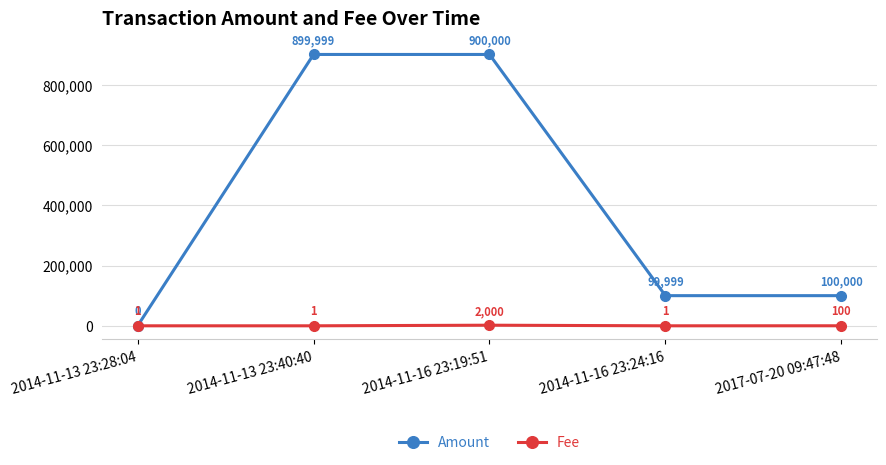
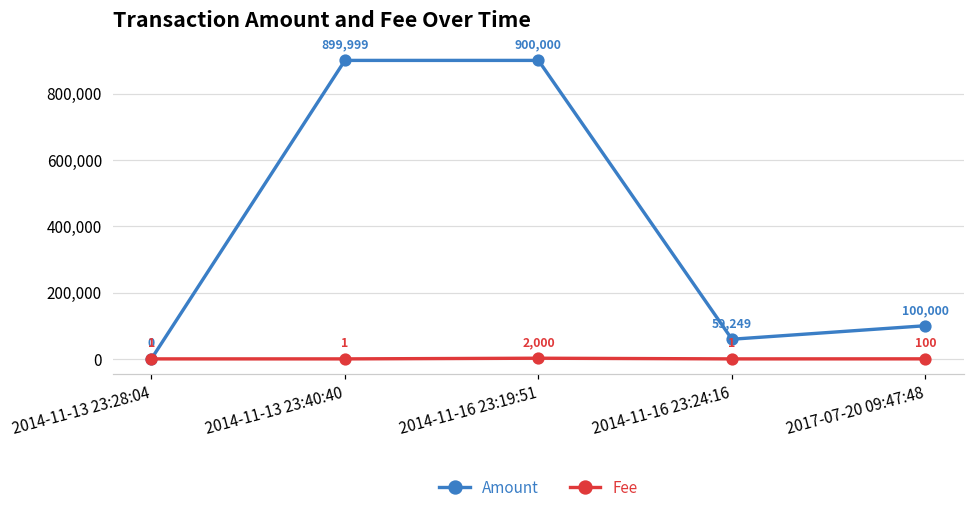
  {
    "Amount": {
      "2014-11-13 23:40:40": "899,999",
      "2014-11-16 23:19:51": "900,000",
-     "2014-11-16 23:24:16": "99,999",
+     "2014-11-16 23:24:16": "59,249",
      "2017-07-20 09:47:48": "100,000"
    },
    "Fee": {
      "2014-11-13 23:40:40": "1",
      "2014-11-16 23:19:51": "2,000",
      "2017-07-20 09:47:48": "100"
    }
  }
